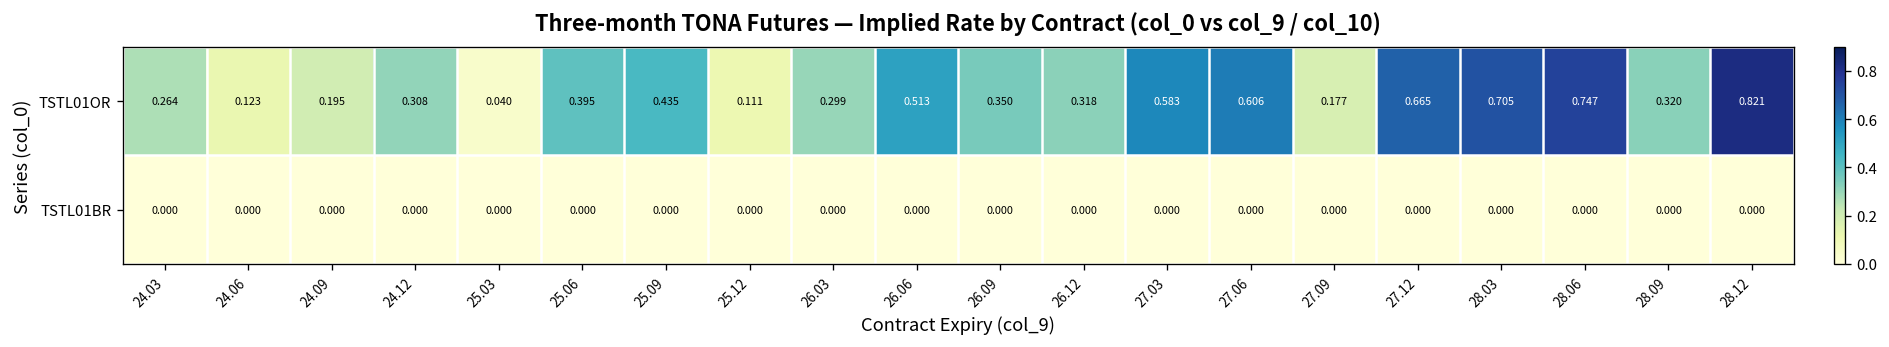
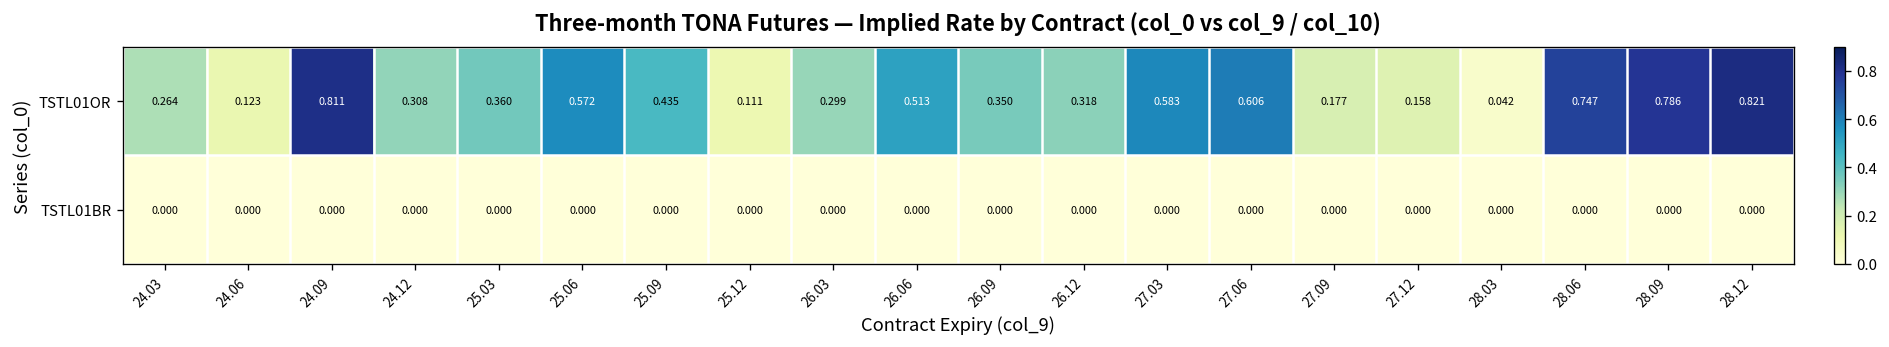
  {
    "TSTL01OR": {
      "24.03": 0.264,
      "24.06": 0.123,
-     "24.09": 0.195,
+     "24.09": 0.811,
      "24.12": 0.308,
-     "25.03": 0.040,
-     "25.06": 0.395,
+     "25.03": 0.360,
+     "25.06": 0.572,
      "25.09": 0.435,
      "25.12": 0.111,
      "26.03": 0.299,
      "26.06": 0.513,
      "26.09": 0.350,
      "26.12": 0.318,
      "27.03": 0.583,
      "27.06": 0.606,
      "27.09": 0.177,
-     "27.12": 0.665,
-     "28.03": 0.705,
+     "27.12": 0.158,
+     "28.03": 0.042,
      "28.06": 0.747,
-     "28.09": 0.320,
+     "28.09": 0.786,
      "28.12": 0.821
    },
    "TSTL01BR": {
      "24.03": 0.000,
      "24.06": 0.000,
      "24.09": 0.000,
      "24.12": 0.000,
      "25.03": 0.000,
      "25.06": 0.000,
      "25.09": 0.000,
      "25.12": 0.000,
      "26.03": 0.000,
      "26.06": 0.000,
      "26.09": 0.000,
      "26.12": 0.000,
      "27.03": 0.000,
      "27.06": 0.000,
      "27.09": 0.000,
      "27.12": 0.000,
      "28.03": 0.000,
      "28.06": 0.000,
      "28.09": 0.000,
      "28.12": 0.000
    }
  }
